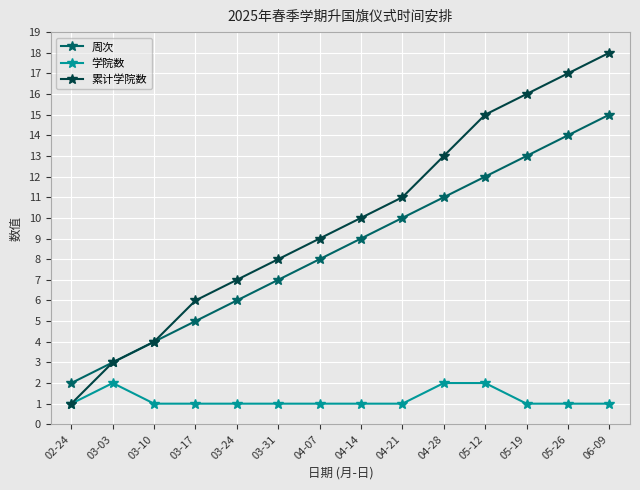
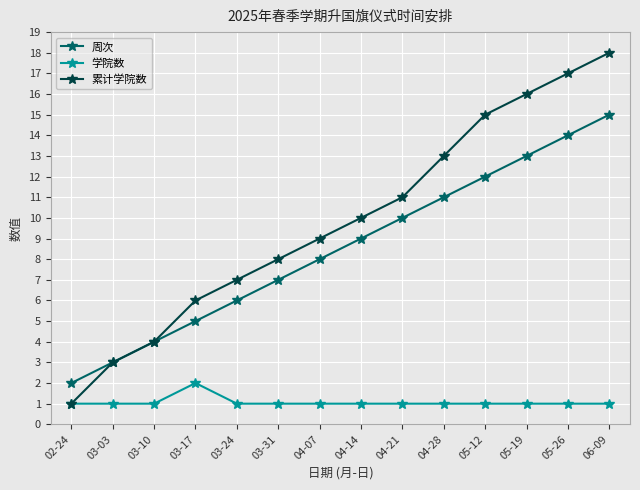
  {
    "学院数": {
-     "03-03": 2,
+     "03-03": 1,
      "03-10": 1,
-     "03-17": 1,
+     "03-17": 2,
      "03-24": 1,
      "03-31": 1,
      "04-07": 1,
      "04-14": 1,
      "04-21": 1,
-     "04-28": 2,
-     "05-12": 2,
+     "04-28": 1,
+     "05-12": 1,
      "05-19": 1,
      "05-26": 1,
      "06-09": 1
    }
  }
